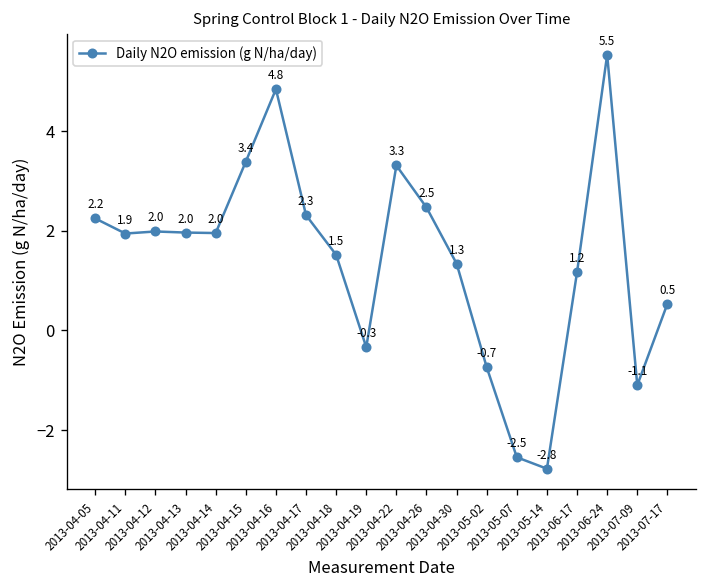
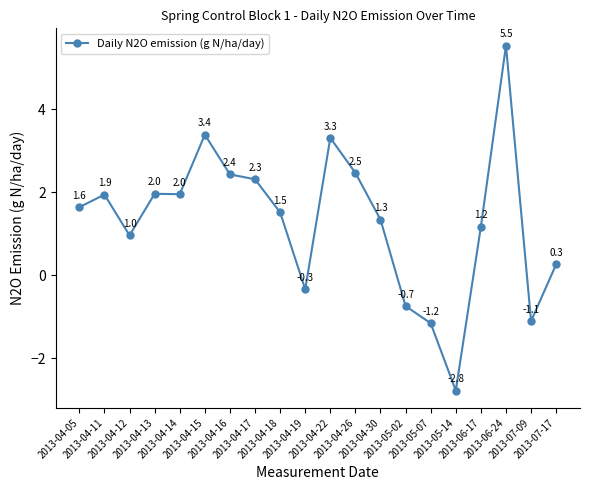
  {
-   "2013-04-05": 2.2,
+   "2013-04-05": 1.6,
    "2013-04-11": 1.9,
-   "2013-04-12": 2.0,
+   "2013-04-12": 1.0,
    "2013-04-13": 2.0,
    "2013-04-14": 2.0,
    "2013-04-15": 3.4,
-   "2013-04-16": 4.8,
+   "2013-04-16": 2.4,
    "2013-04-17": 2.3,
    "2013-04-18": 1.5,
    "2013-04-19": -0.3,
    "2013-04-22": 3.3,
    "2013-04-26": 2.5,
    "2013-04-30": 1.3,
    "2013-05-02": -0.7,
-   "2013-05-07": -2.5,
+   "2013-05-07": -1.2,
    "2013-05-14": -2.8,
    "2013-06-17": 1.2,
    "2013-06-24": 5.5,
    "2013-07-09": -1.1,
-   "2013-07-17": 0.5
+   "2013-07-17": 0.3
  }
